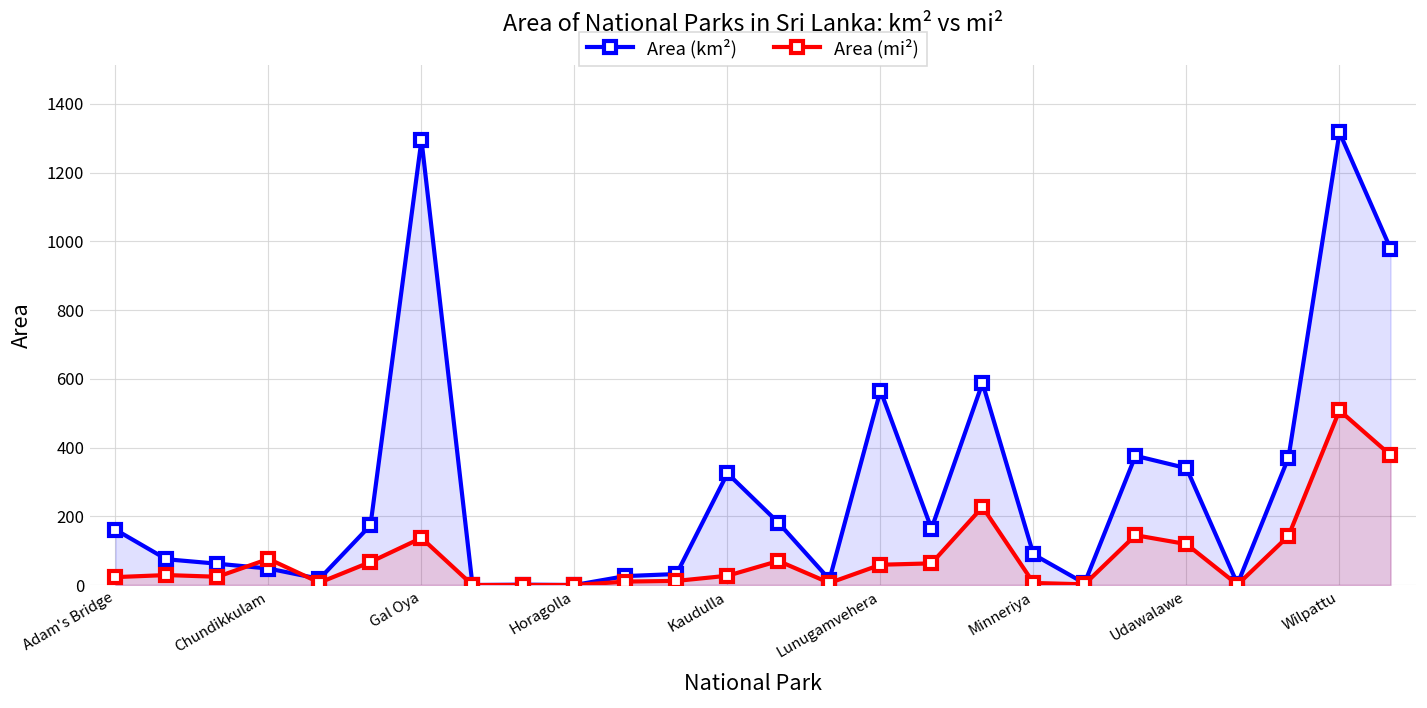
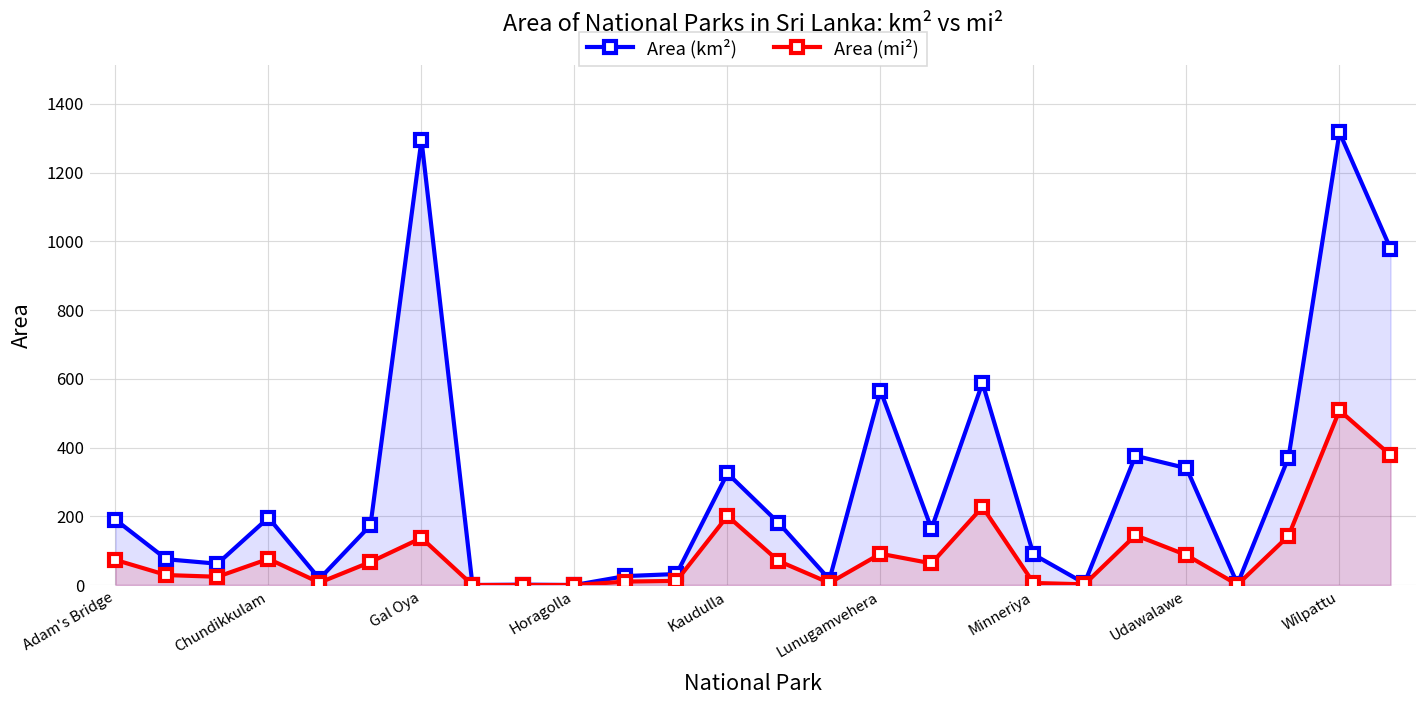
  {
    "Area (km²)": {
-     "Adam's Bridge": 160,
-     "Chundikkulam": 50,
+     "Adam's Bridge": 190,
+     "Chundikkulam": 200,
      "Gal Oya": 1300,
      "Kaudulla": 330,
      "Lunugamvehera": 570,
      "Minneriya": 90,
      "Udawalawe": 340,
      "Wilpattu": 1320
    },
    "Area (mi²)": {
-     "Adam's Bridge": 20,
+     "Adam's Bridge": 70,
      "Chundikkulam": 80,
      "Gal Oya": 140,
-     "Kaudulla": 30,
-     "Lunugamvehera": 60,
+     "Kaudulla": 200,
+     "Lunugamvehera": 90,
      "Minneriya": 10,
-     "Udawalawe": 120,
+     "Udawalawe": 90,
      "Wilpattu": 510
    }
  }
